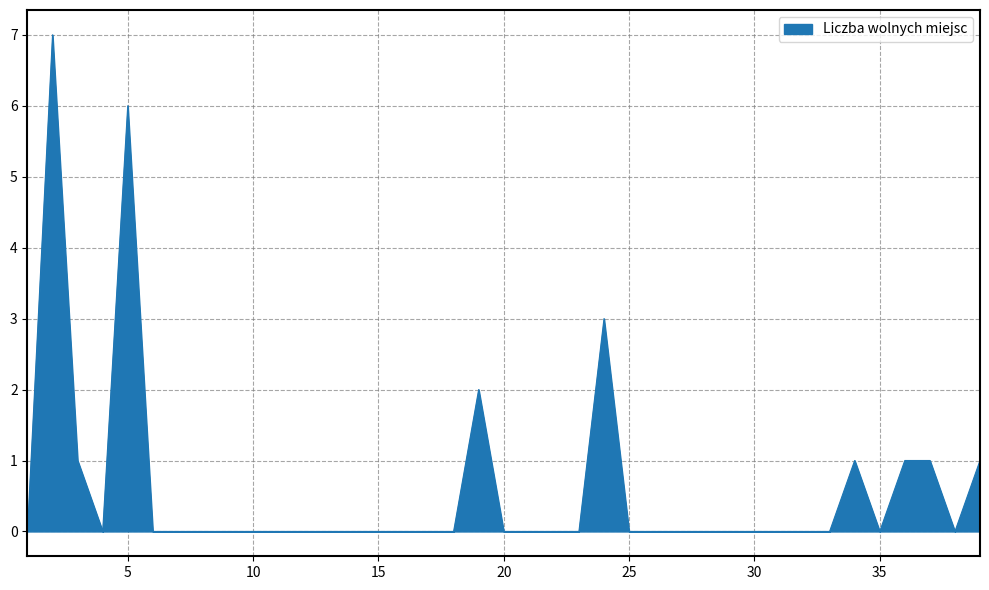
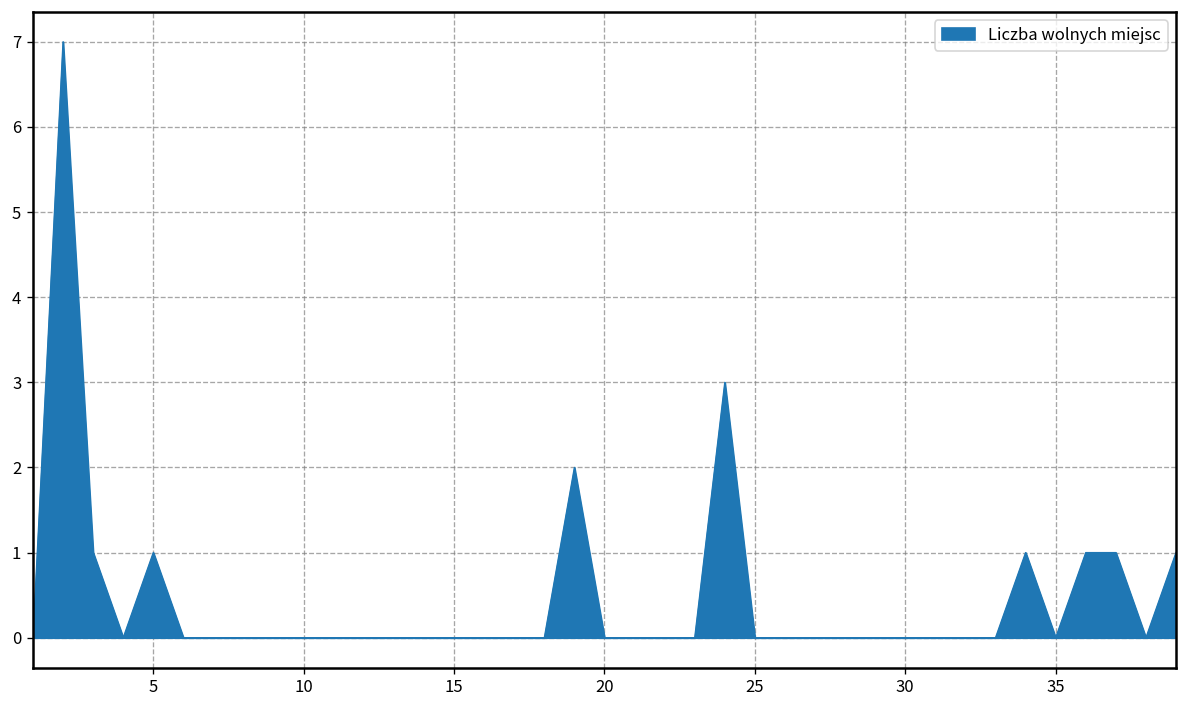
  {
-   "5": 6,
+   "5": 1,
    "10": 0,
    "15": 0,
    "20": 0,
    "25": 0,
    "30": 0,
    "35": 0
  }
